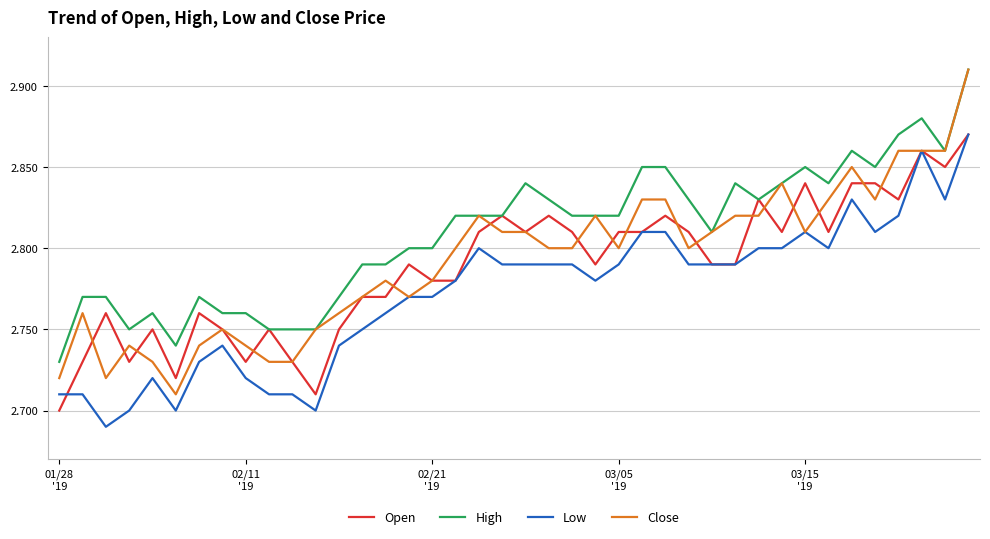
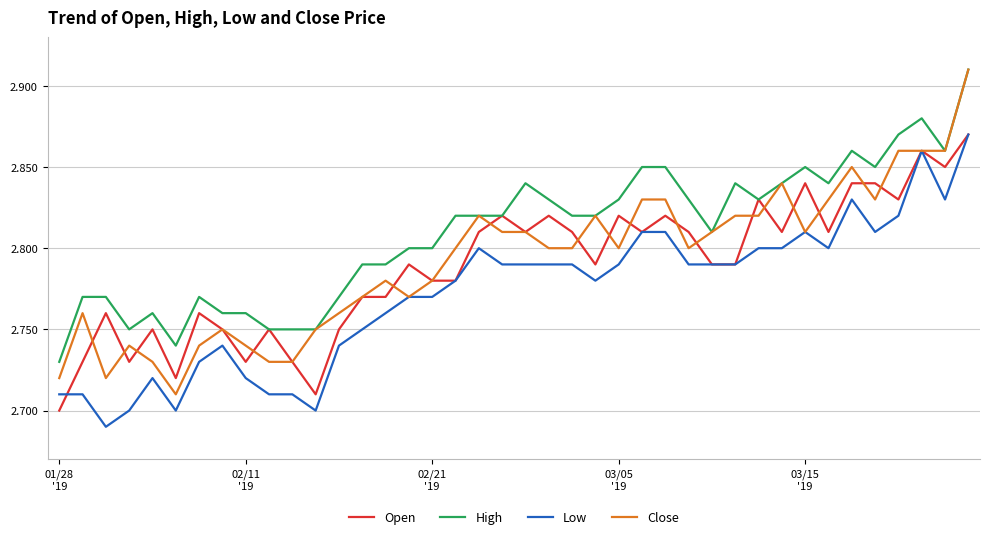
  {
    "Open": {
      "01/28 '19": 2.70,
      "02/11 '19": 2.73,
-     "03/05 '19": 2.81,
+     "03/05 '19": 2.82,
      "03/15 '19": 2.84
    },
    "High": {
      "01/28 '19": 2.73,
      "02/11 '19": 2.76,
      "02/21 '19": 2.80,
-     "03/05 '19": 2.82,
+     "03/05 '19": 2.83,
      "03/15 '19": 2.85
    },
    "Low": {
      "01/28 '19": 2.71,
      "02/11 '19": 2.72,
      "02/21 '19": 2.77,
      "03/05 '19": 2.79
    },
    "Close": {
      "01/28 '19": 2.72,
      "02/11 '19": 2.74,
      "03/05 '19": 2.80
    }
  }
